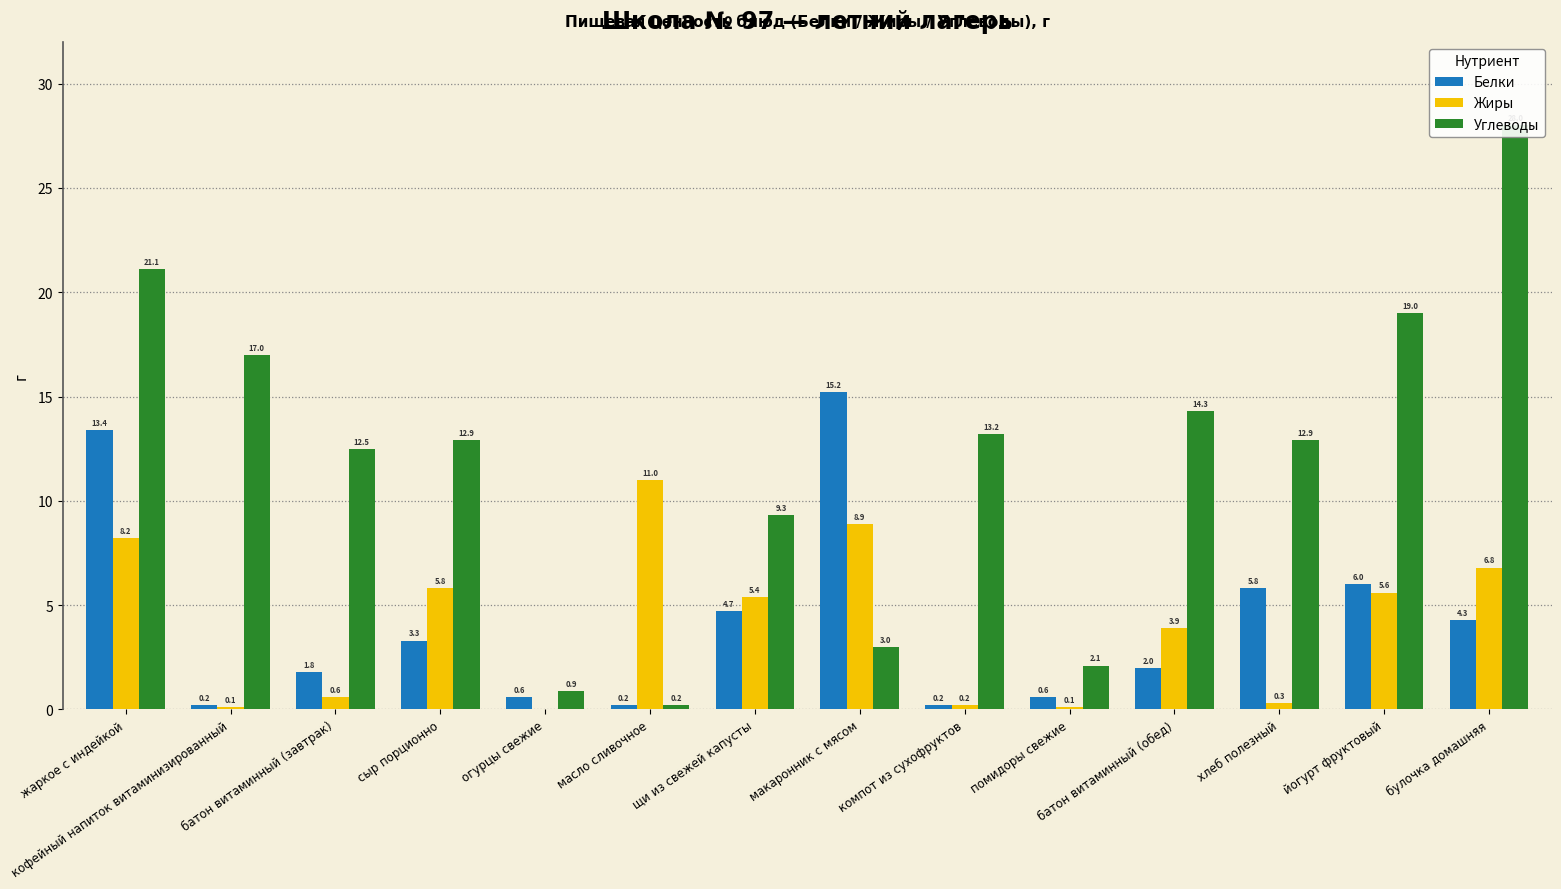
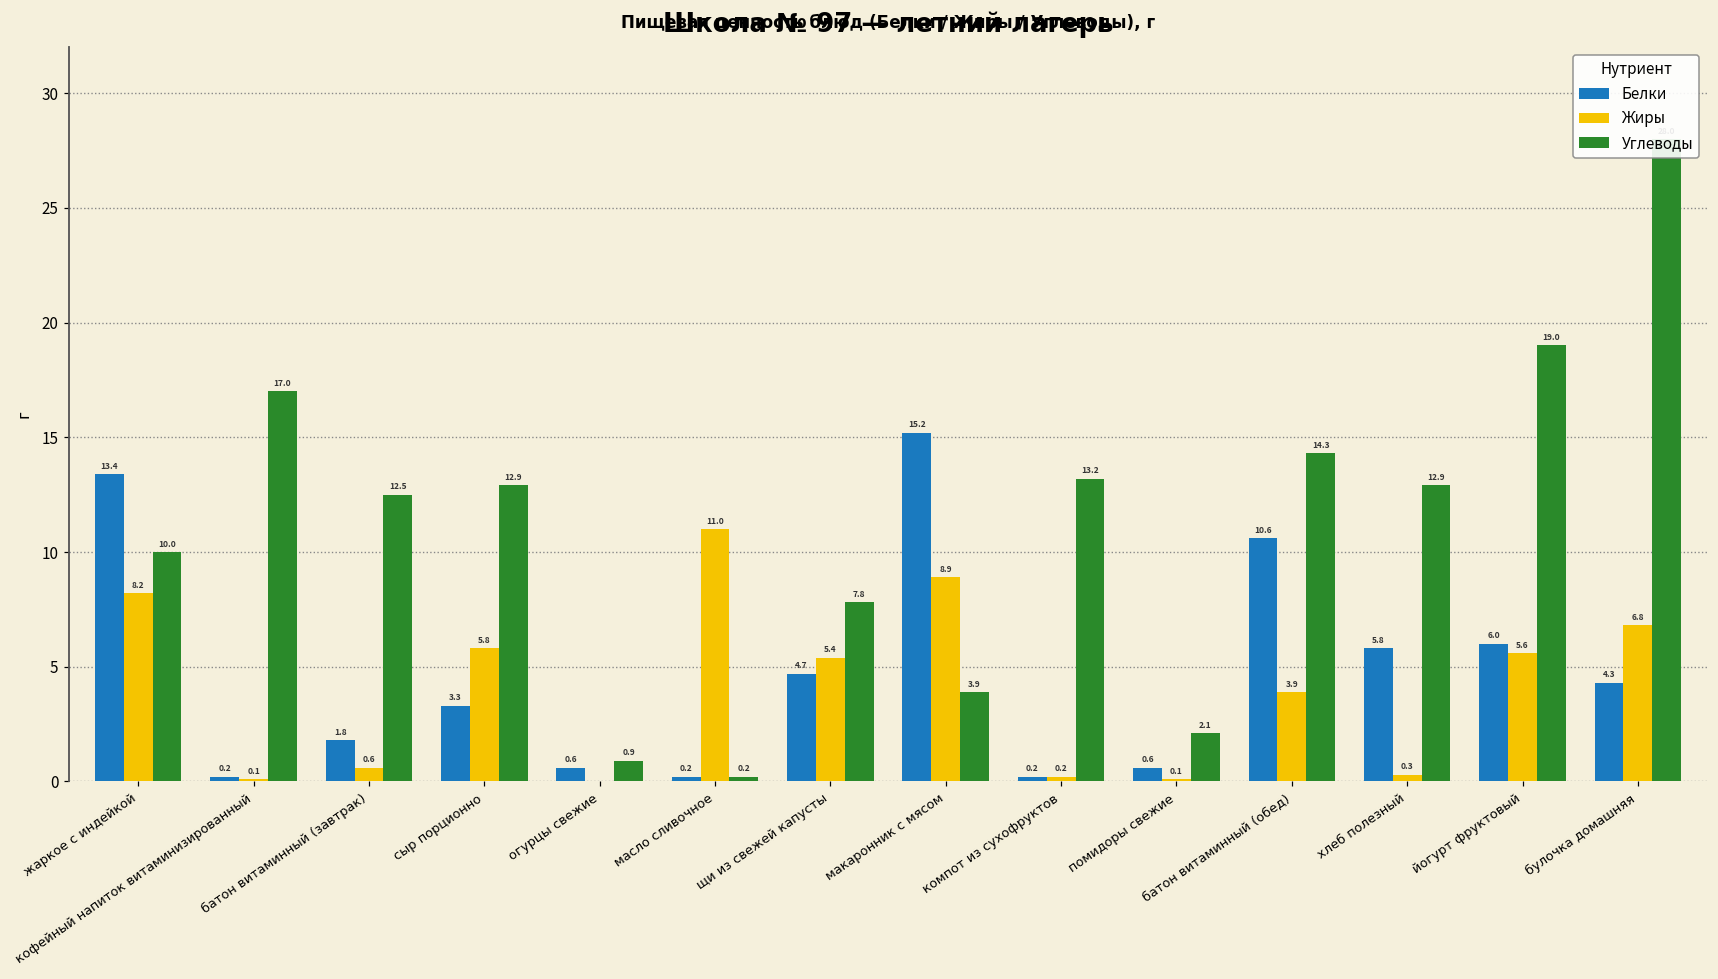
  {
    "Белки": {
      "жаркое с индейкой": 13.4,
      "кофейный напиток витаминизированный": 0.2,
      "батон витаминный (завтрак)": 1.8,
      "сыр порционно": 3.3,
      "огурцы свежие": 0.6,
      "масло сливочное": 0.2,
      "щи из свежей капусты": 4.7,
      "макаронник с мясом": 15.2,
      "компот из сухофруктов": 0.2,
      "помидоры свежие": 0.6,
-     "батон витаминный (обед)": 2.0,
+     "батон витаминный (обед)": 10.6,
      "хлеб полезный": 5.8,
      "йогурт фруктовый": 6.0,
      "булочка домашняя": 4.3
    },
    "Жиры": {
      "жаркое с индейкой": 8.2,
      "кофейный напиток витаминизированный": 0.1,
      "батон витаминный (завтрак)": 0.6,
      "сыр порционно": 5.8,
      "масло сливочное": 11.0,
      "щи из свежей капусты": 5.4,
      "макаронник с мясом": 8.9,
      "компот из сухофруктов": 0.2,
      "помидоры свежие": 0.1,
      "батон витаминный (обед)": 3.9,
      "хлеб полезный": 0.3,
      "йогурт фруктовый": 5.6,
      "булочка домашняя": 6.8
    },
    "Углеводы": {
-     "жаркое с индейкой": 21.1,
+     "жаркое с индейкой": 10.0,
      "кофейный напиток витаминизированный": 17.0,
      "батон витаминный (завтрак)": 12.5,
      "сыр порционно": 12.9,
      "огурцы свежие": 0.9,
      "масло сливочное": 0.2,
-     "щи из свежей капусты": 9.3,
-     "макаронник с мясом": 3.0,
+     "щи из свежей капусты": 7.8,
+     "макаронник с мясом": 3.9,
      "компот из сухофруктов": 13.2,
      "помидоры свежие": 2.1,
      "батон витаминный (обед)": 14.3,
      "хлеб полезный": 12.9,
      "йогурт фруктовый": 19.0
    }
  }
